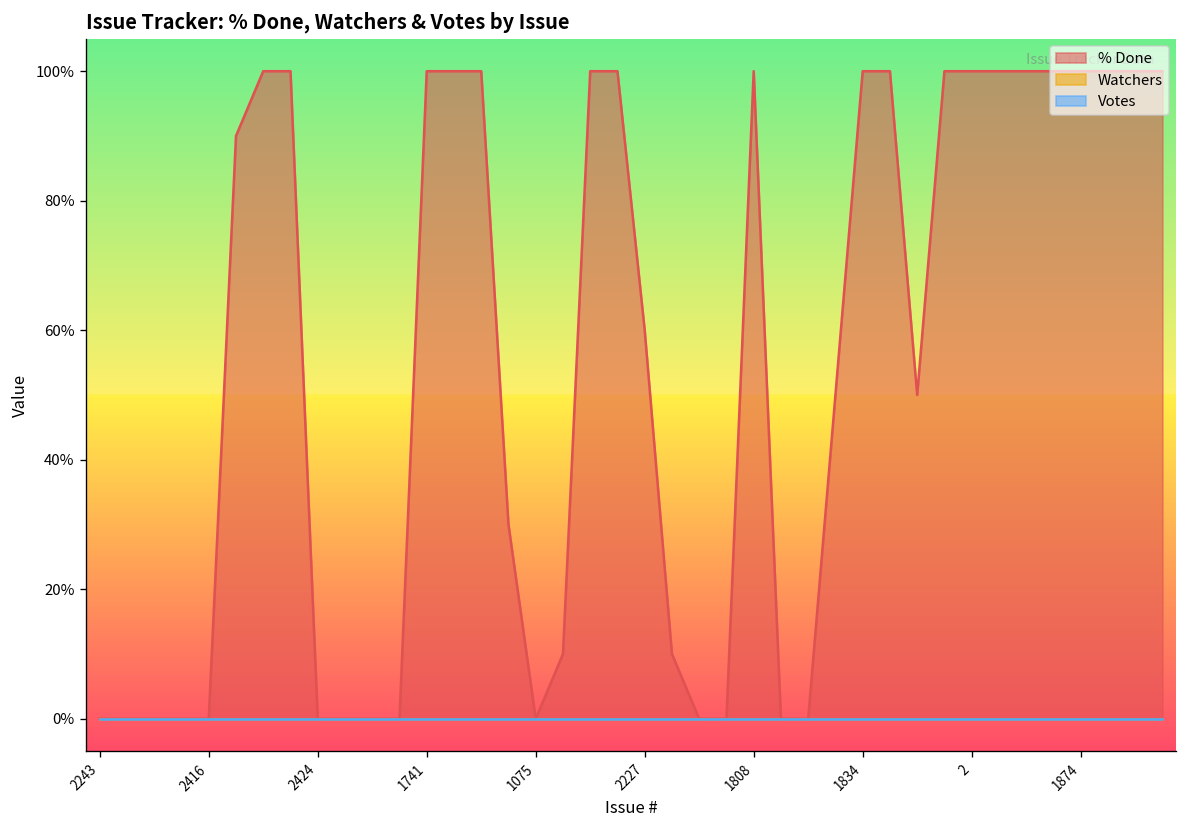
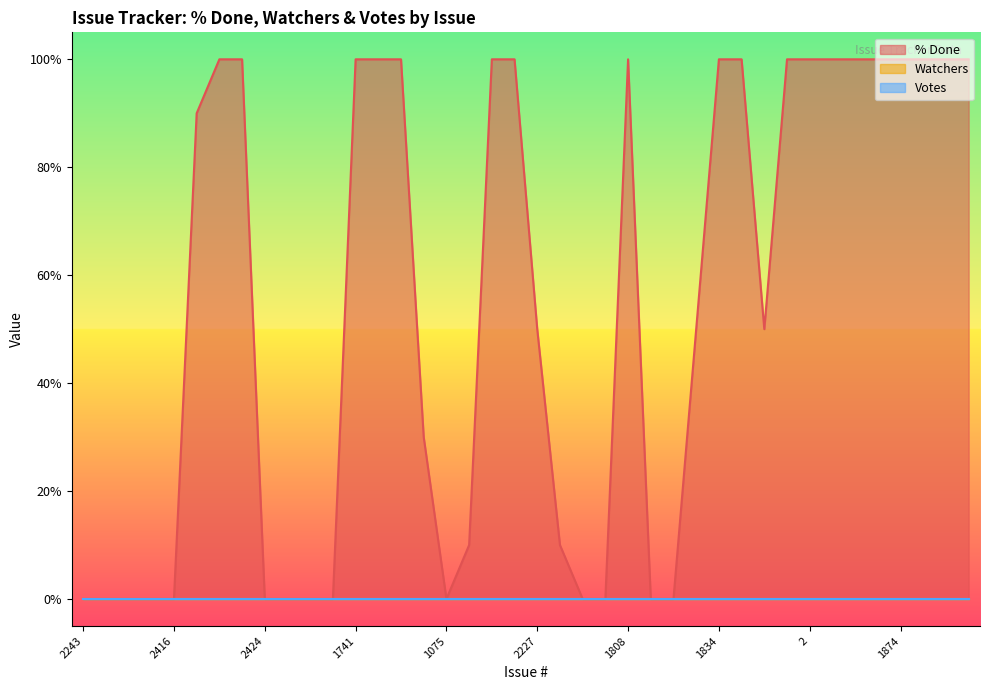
  {
    "% Done": {
      "1741": "100%",
-     "2227": "60%",
+     "2227": "50%",
      "1808": "100%",
      "1834": "100%",
      "2": "100%"
    },
    "Votes": {
      "1741": "0%",
      "2227": "0%",
      "1808": "0%",
      "1834": "0%",
      "2": "0%",
      "1874": "0%"
    }
  }
